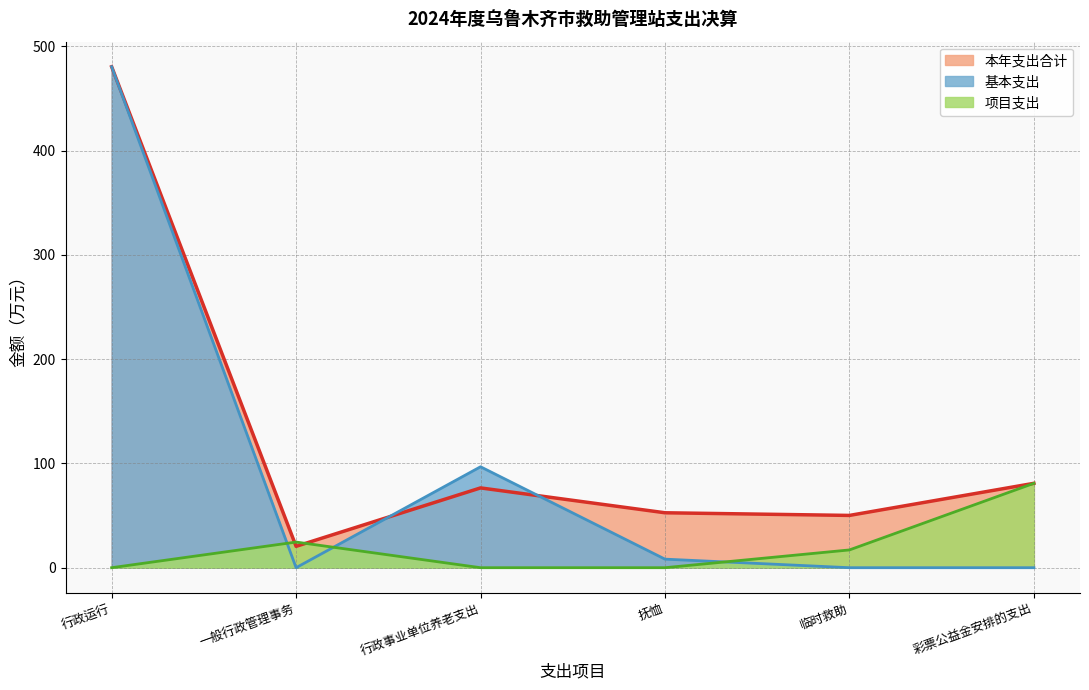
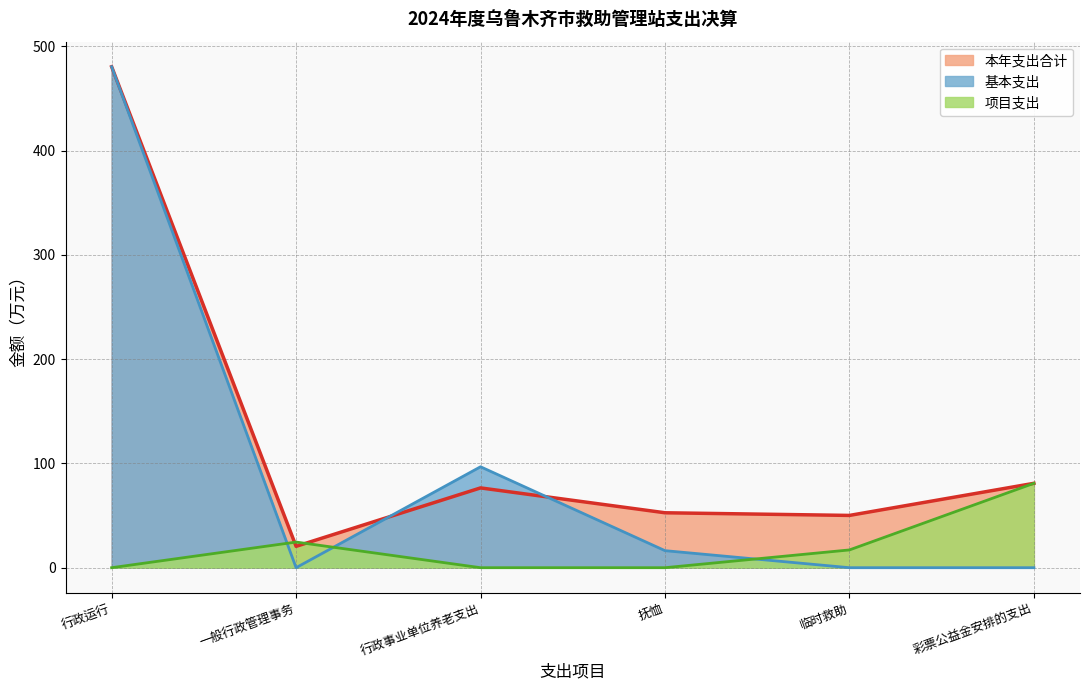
  {
    "本年支出合计": {
      "一般行政管理事务": 21,
      "行政事业单位养老支出": 77,
      "抚恤": 53,
      "临时救助": 50
    },
    "基本支出": {
      "一般行政管理事务": 0,
      "行政事业单位养老支出": 97,
-     "抚恤": 8,
+     "抚恤": 16,
      "临时救助": 0,
      "彩票公益金安排的支出": 0
    },
    "项目支出": {
      "行政运行": 0,
      "一般行政管理事务": 25,
      "行政事业单位养老支出": 0,
      "抚恤": 0,
      "临时救助": 17
    }
  }
